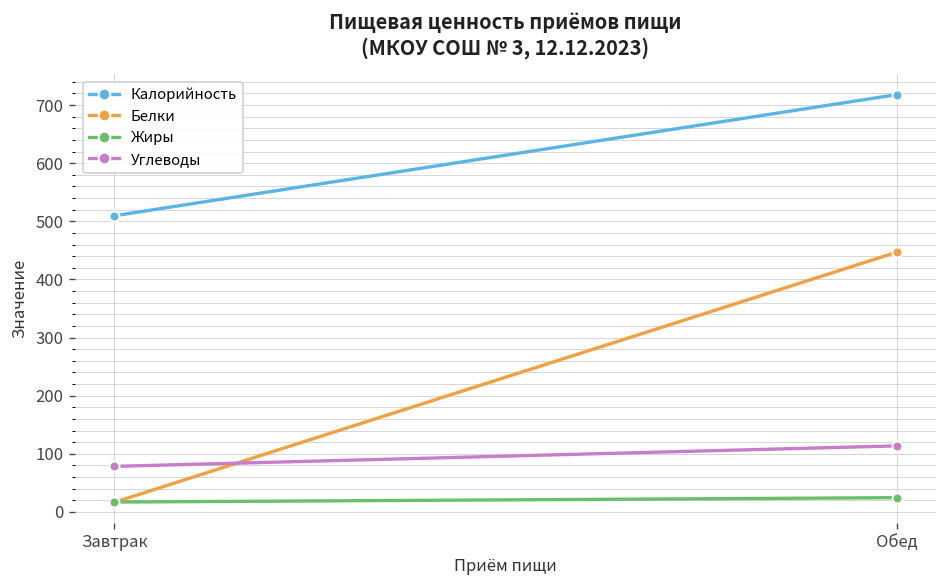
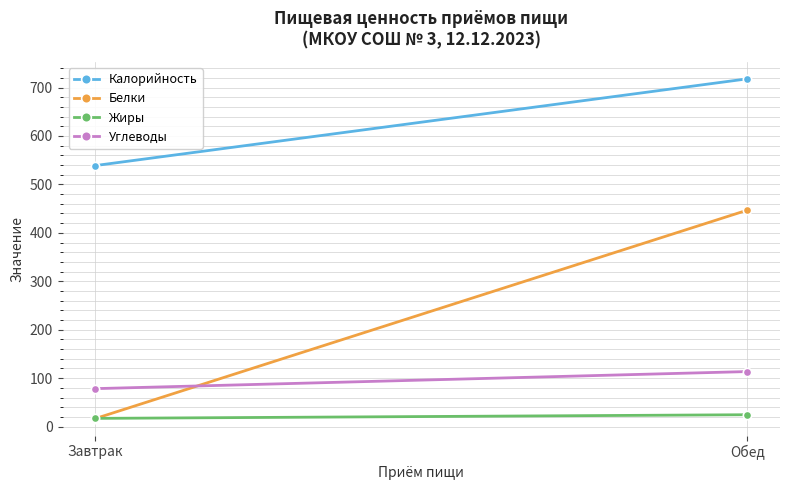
  {
    "Калорийность": {
-     "Завтрак": 510,
+     "Завтрак": 540,
      "Обед": 720
    },
    "Белки": {
      "Обед": 450
    },
    "Жиры": {
      "Обед": 20
    },
    "Углеводы": {
      "Завтрак": 80,
      "Обед": 110
    }
  }
